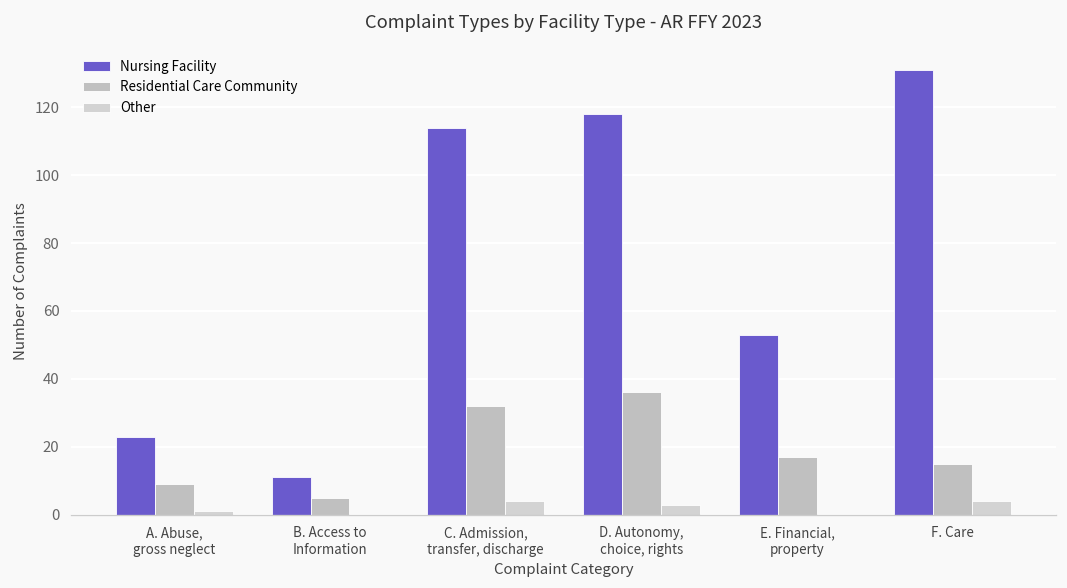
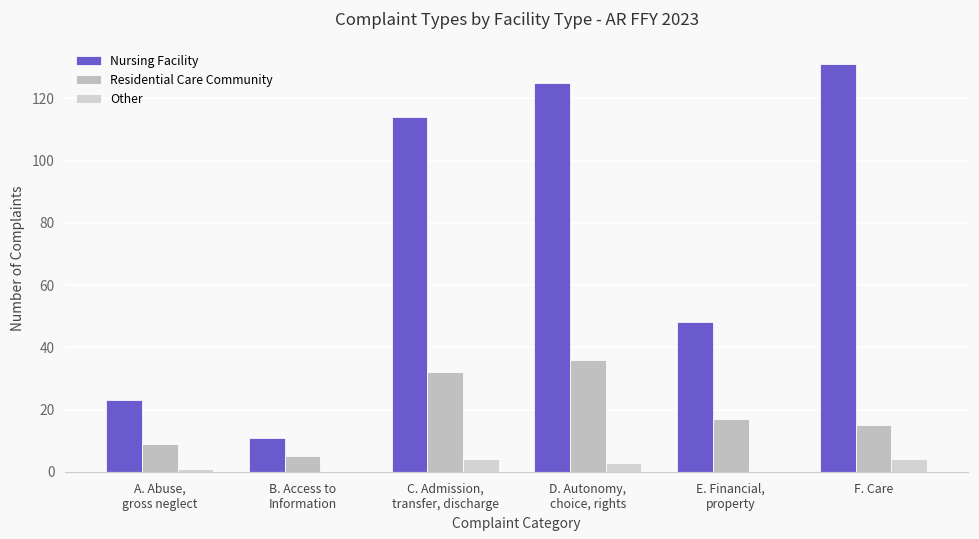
  {
    "Nursing Facility": {
      "A. Abuse, gross neglect": 23,
      "B. Access to Information": 11,
      "C. Admission, transfer, discharge": 114,
-     "D. Autonomy, choice, rights": 118,
-     "E. Financial, property": 53,
+     "D. Autonomy, choice, rights": 125,
+     "E. Financial, property": 48,
      "F. Care": 131
    }
  }
